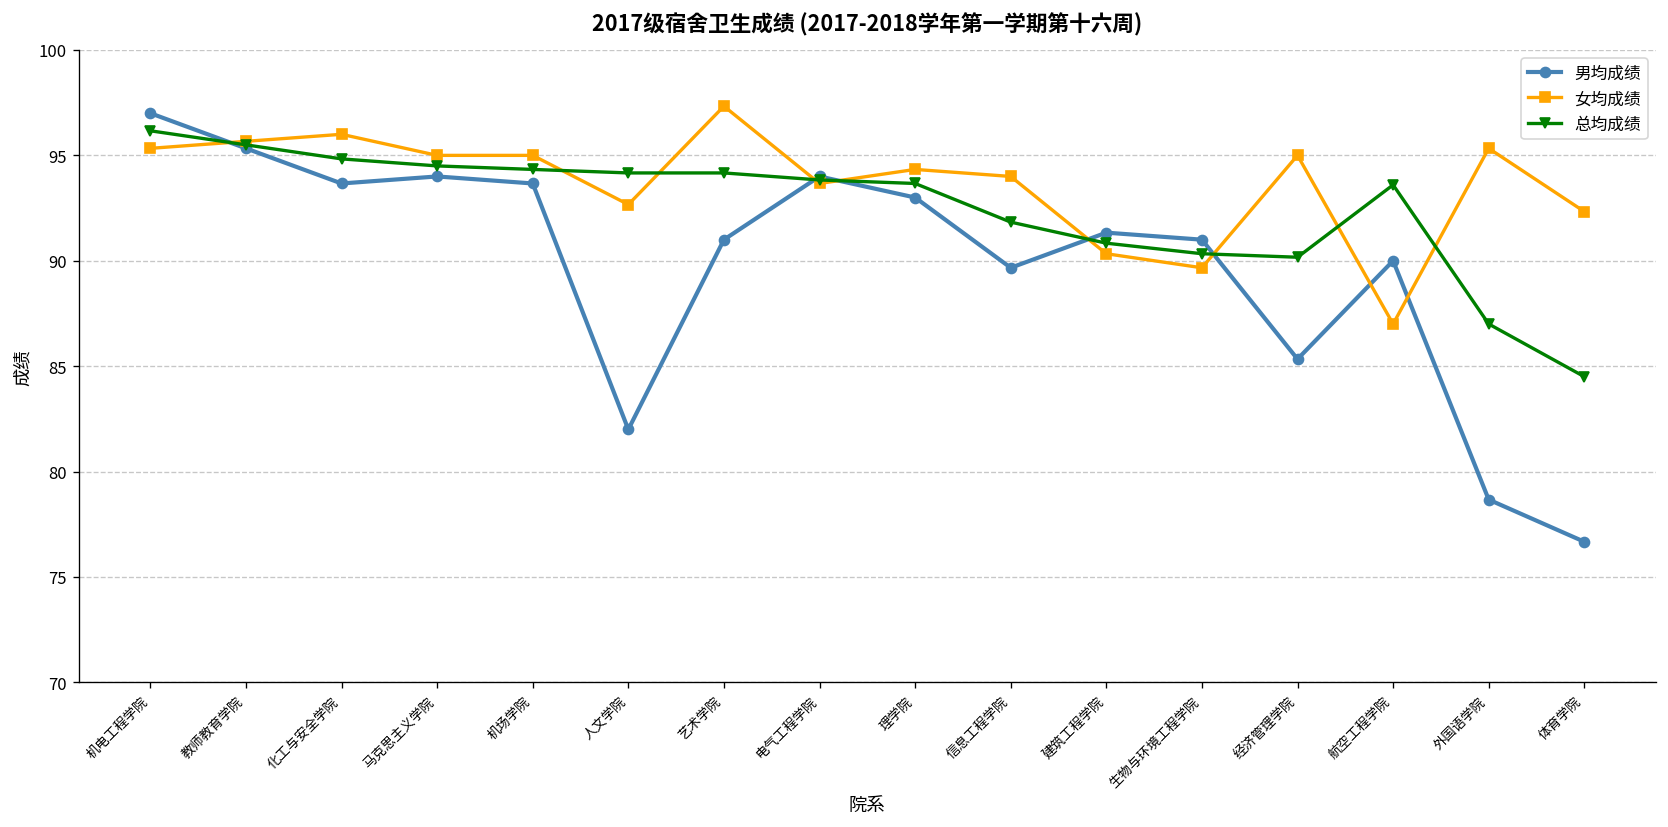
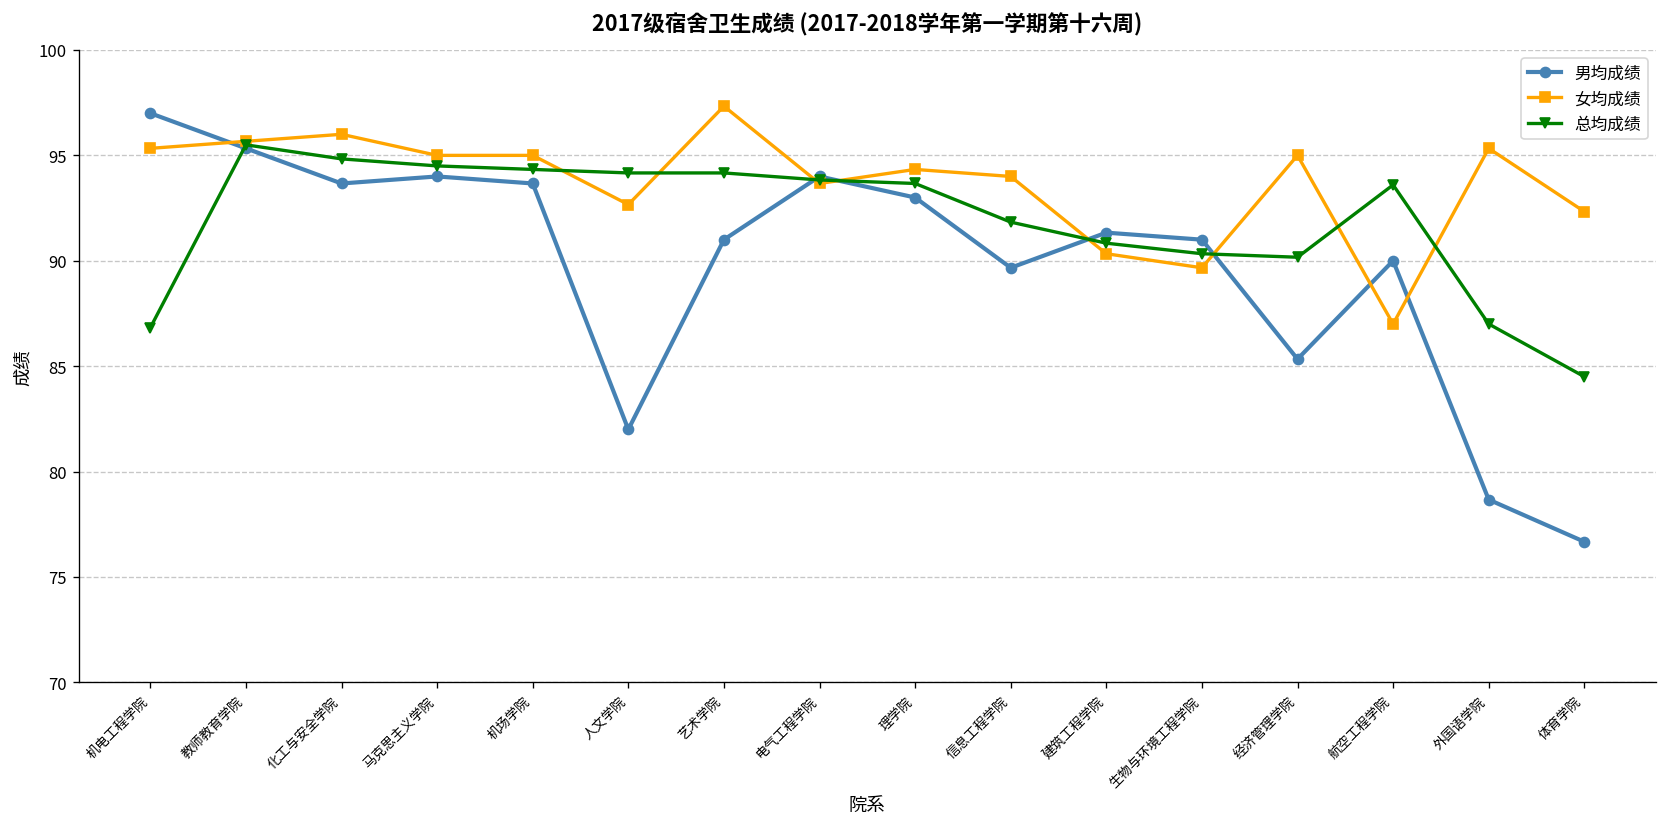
  {
    "男均成绩": {
      "机电工程学院": 97.0,
      "教师教育学院": 95.3,
      "化工与安全学院": 93.7,
      "马克思主义学院": 94.0,
      "机场学院": 93.7,
      "人文学院": 82.0,
      "艺术学院": 91.0,
      "电气工程学院": 94.0,
      "理学院": 93.0,
      "信息工程学院": 89.7,
      "建筑工程学院": 91.3,
      "生物与环境工程学院": 91.0,
      "经济管理学院": 85.3,
      "航空工程学院": 90.0,
      "外国语学院": 78.7,
      "体育学院": 76.7
    },
    "女均成绩": {
      "机电工程学院": 95.3,
      "教师教育学院": 95.7,
      "化工与安全学院": 96.0,
      "马克思主义学院": 95.0,
      "机场学院": 95.0,
      "人文学院": 92.7,
      "艺术学院": 97.3,
      "电气工程学院": 93.7,
      "理学院": 94.3,
      "信息工程学院": 94.0,
      "建筑工程学院": 90.3,
      "生物与环境工程学院": 89.7,
      "经济管理学院": 95.0,
      "航空工程学院": 87.0,
      "外国语学院": 95.3,
      "体育学院": 92.3
    },
    "总均成绩": {
-     "机电工程学院": 96.2,
+     "机电工程学院": 86.8,
      "教师教育学院": 95.5,
      "化工与安全学院": 94.8,
      "马克思主义学院": 94.5,
      "机场学院": 94.3,
      "人文学院": 94.2,
      "艺术学院": 94.2,
      "电气工程学院": 93.8,
      "理学院": 93.7,
      "信息工程学院": 91.8,
      "建筑工程学院": 90.8,
      "生物与环境工程学院": 90.3,
      "经济管理学院": 90.2,
      "航空工程学院": 93.6,
      "外国语学院": 87.0,
      "体育学院": 84.5
    }
  }
